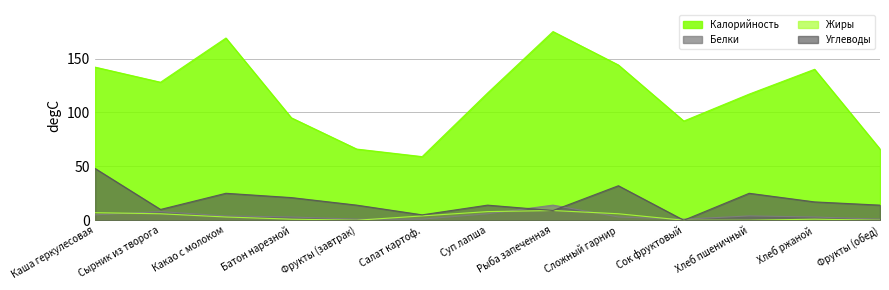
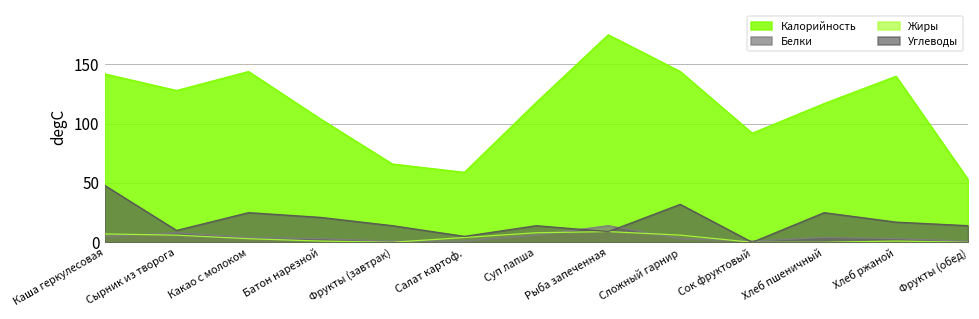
  {
    "Калорийность": {
      "Каша геркулесовая": 142,
      "Сырник из творога": 128,
-     "Какао с молоком": 169,
-     "Батон нарезной": 95,
+     "Какао с молоком": 144,
+     "Батон нарезной": 104,
      "Фрукты (завтрак)": 66,
      "Салат картоф.": 59,
      "Суп лапша": 118,
      "Рыба запеченная": 175,
      "Сложный гарнир": 144,
      "Сок фруктовый": 92,
      "Хлеб пшеничный": 117,
      "Хлеб ржаной": 140,
-     "Фрукты (обед)": 66
+     "Фрукты (обед)": 53
    },
    "Жиры": {
      "Сложный гарнир": 6,
      "Хлеб пшеничный": 0
    }
  }
